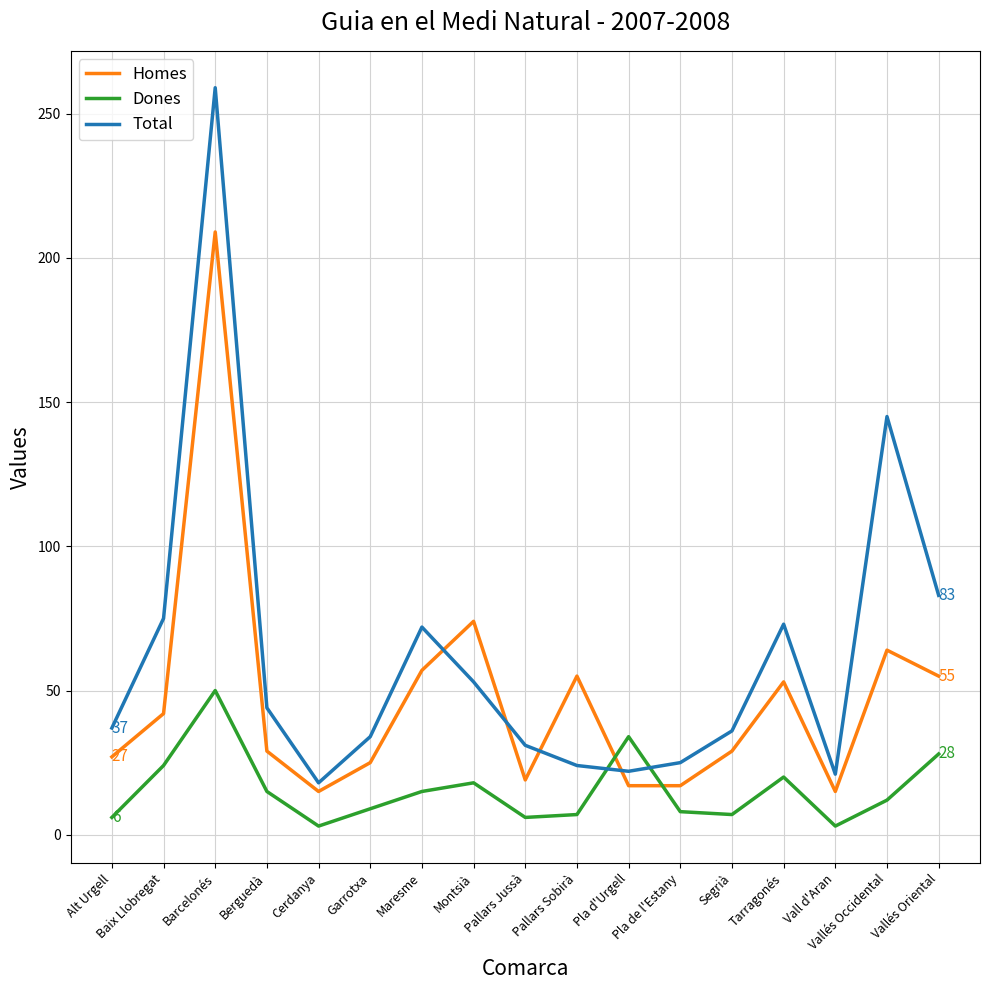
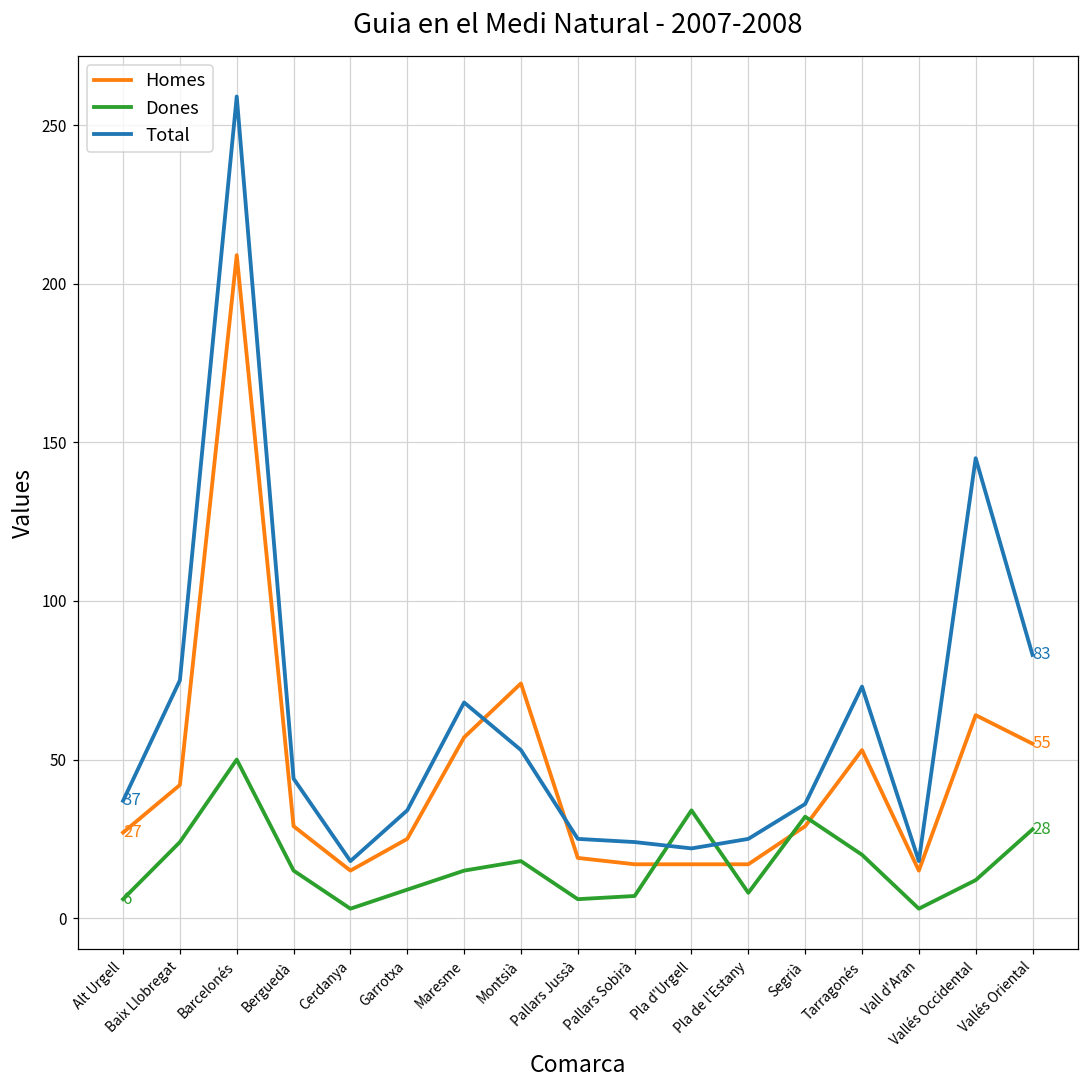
  {
    "Homes": {
      "Baix Llobregat": 42,
      "Barcelonés": 209,
      "Berguedà": 29,
      "Cerdanya": 15,
      "Garrotxa": 25,
      "Maresme": 57,
      "Montsià": 74,
      "Pallars Jussà": 19,
-     "Pallars Sobirà": 55,
+     "Pallars Sobirà": 17,
      "Pla d'Urgell": 17,
      "Pla de l'Estany": 17,
      "Segrià": 29,
      "Tarragonés": 53,
      "Vall d'Aran": 15,
      "Vallés Occidental": 64
    },
    "Dones": {
      "Baix Llobregat": 24,
      "Barcelonés": 50,
      "Berguedà": 15,
      "Cerdanya": 3,
      "Garrotxa": 9,
      "Maresme": 15,
      "Montsià": 18,
      "Pallars Jussà": 6,
      "Pallars Sobirà": 7,
      "Pla d'Urgell": 34,
      "Pla de l'Estany": 8,
-     "Segrià": 7,
+     "Segrià": 32,
      "Tarragonés": 20,
      "Vall d'Aran": 3,
      "Vallés Occidental": 12
    },
    "Total": {
      "Baix Llobregat": 75,
      "Barcelonés": 259,
      "Berguedà": 44,
      "Cerdanya": 18,
      "Garrotxa": 34,
-     "Maresme": 72,
+     "Maresme": 68,
      "Montsià": 53,
-     "Pallars Jussà": 31,
+     "Pallars Jussà": 25,
      "Pallars Sobirà": 24,
      "Pla d'Urgell": 22,
      "Pla de l'Estany": 25,
      "Segrià": 36,
      "Tarragonés": 73,
-     "Vall d'Aran": 21,
+     "Vall d'Aran": 18,
      "Vallés Occidental": 145
    }
  }
